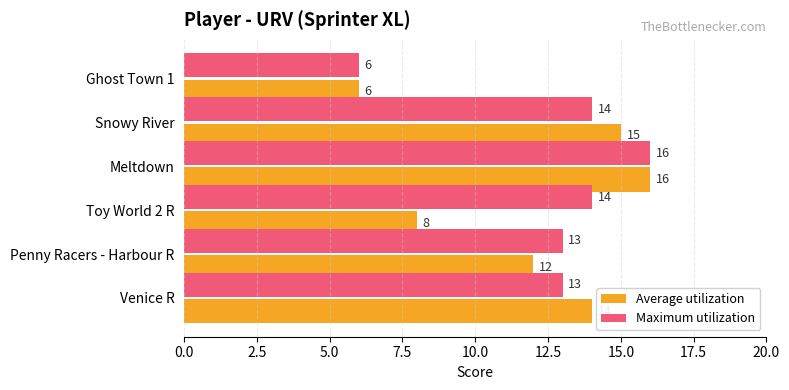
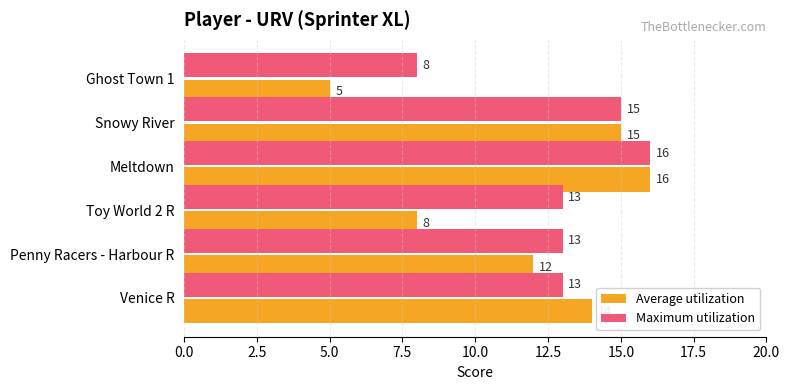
  {
    "Average utilization": {
-     "Ghost Town 1": 6,
+     "Ghost Town 1": 5,
      "Snowy River": 15,
      "Meltdown": 16,
      "Toy World 2 R": 8,
      "Penny Racers - Harbour R": 12
    },
    "Maximum utilization": {
-     "Ghost Town 1": 6,
-     "Snowy River": 14,
+     "Ghost Town 1": 8,
+     "Snowy River": 15,
      "Meltdown": 16,
-     "Toy World 2 R": 14,
+     "Toy World 2 R": 13,
      "Penny Racers - Harbour R": 13,
      "Venice R": 13
    }
  }
